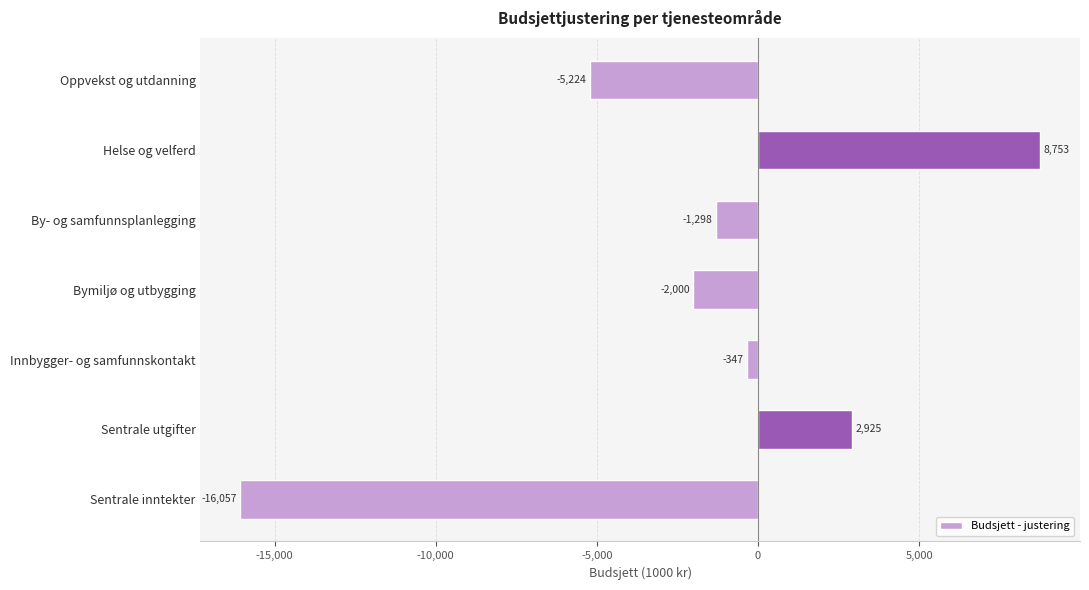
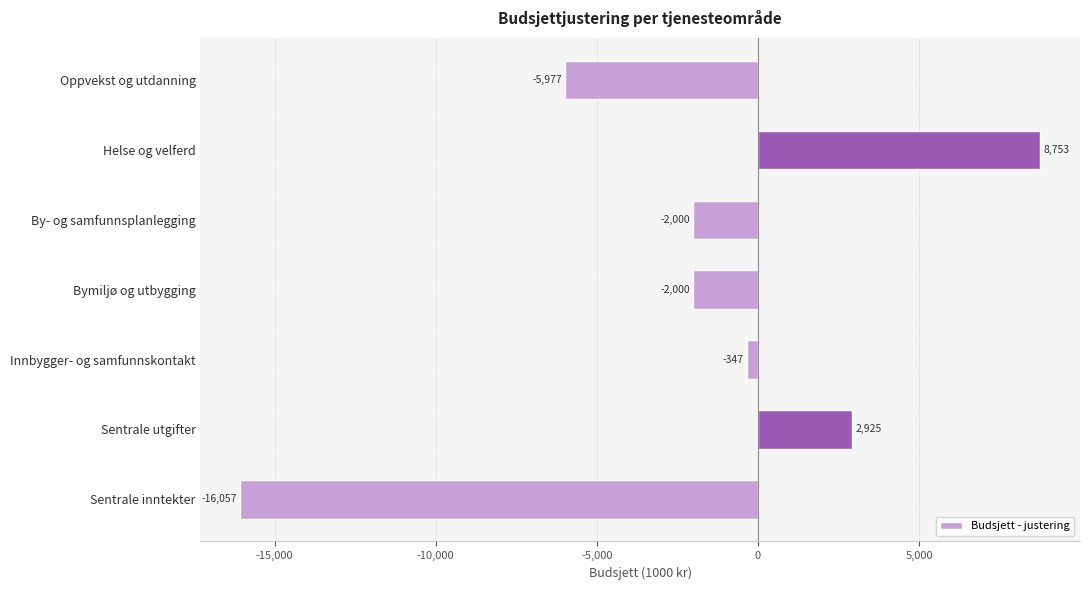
  {
-   "Oppvekst og utdanning": "-5,224",
+   "Oppvekst og utdanning": "-5,977",
    "Helse og velferd": "8,753",
-   "By- og samfunnsplanlegging": "-1,298",
+   "By- og samfunnsplanlegging": "-2,000",
    "Bymiljø og utbygging": "-2,000",
    "Innbygger- og samfunnskontakt": "-347",
    "Sentrale utgifter": "2,925",
    "Sentrale inntekter": "-16,057"
  }
